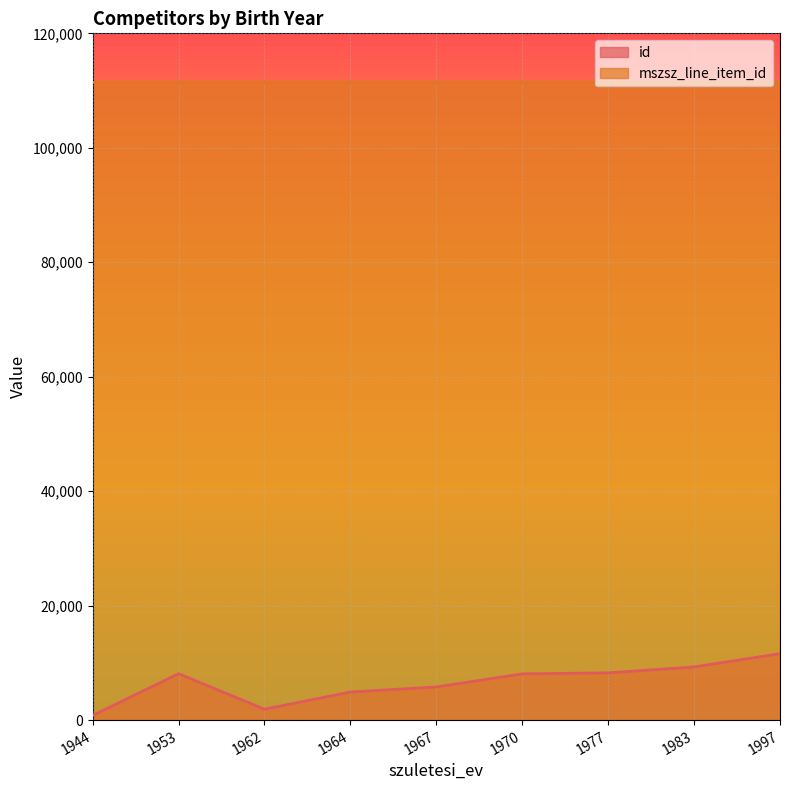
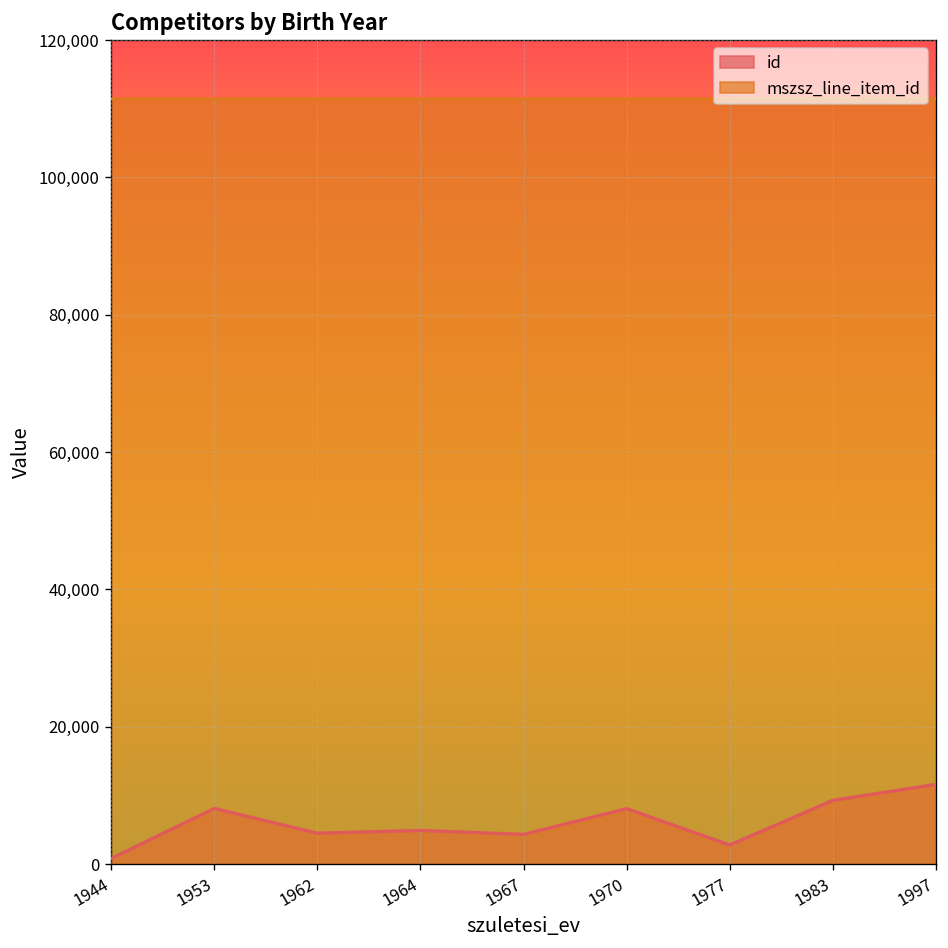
  {
    "id": {
      "1944": "1,000",
      "1953": "8,000",
-     "1962": "2,000",
+     "1962": "5,000",
      "1964": "5,000",
-     "1967": "6,000",
+     "1967": "4,000",
      "1970": "8,000",
-     "1977": "8,000",
+     "1977": "3,000",
      "1983": "9,000",
      "1997": "12,000"
    },
    "mszsz_line_item_id": {
      "1944": "111,000",
      "1953": "111,000",
      "1962": "111,000",
      "1964": "111,000",
      "1967": "111,000",
      "1970": "111,000",
      "1997": "111,000"
    }
  }
